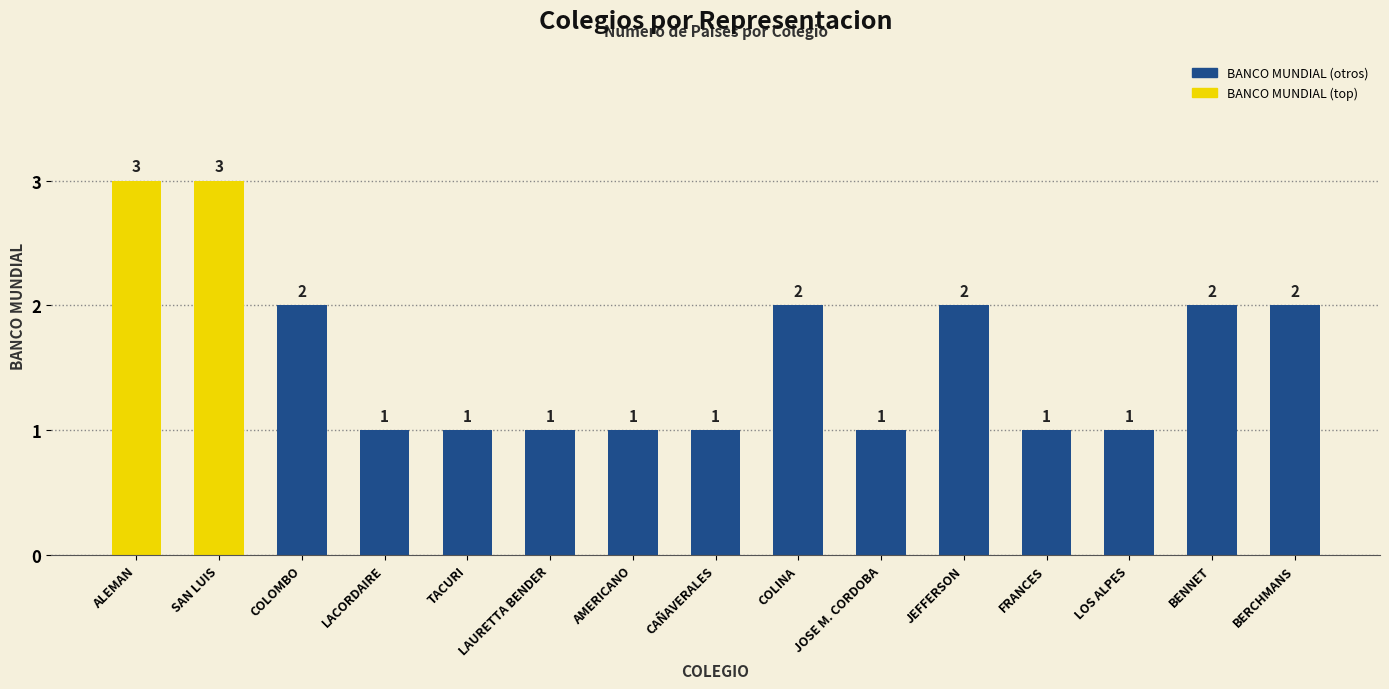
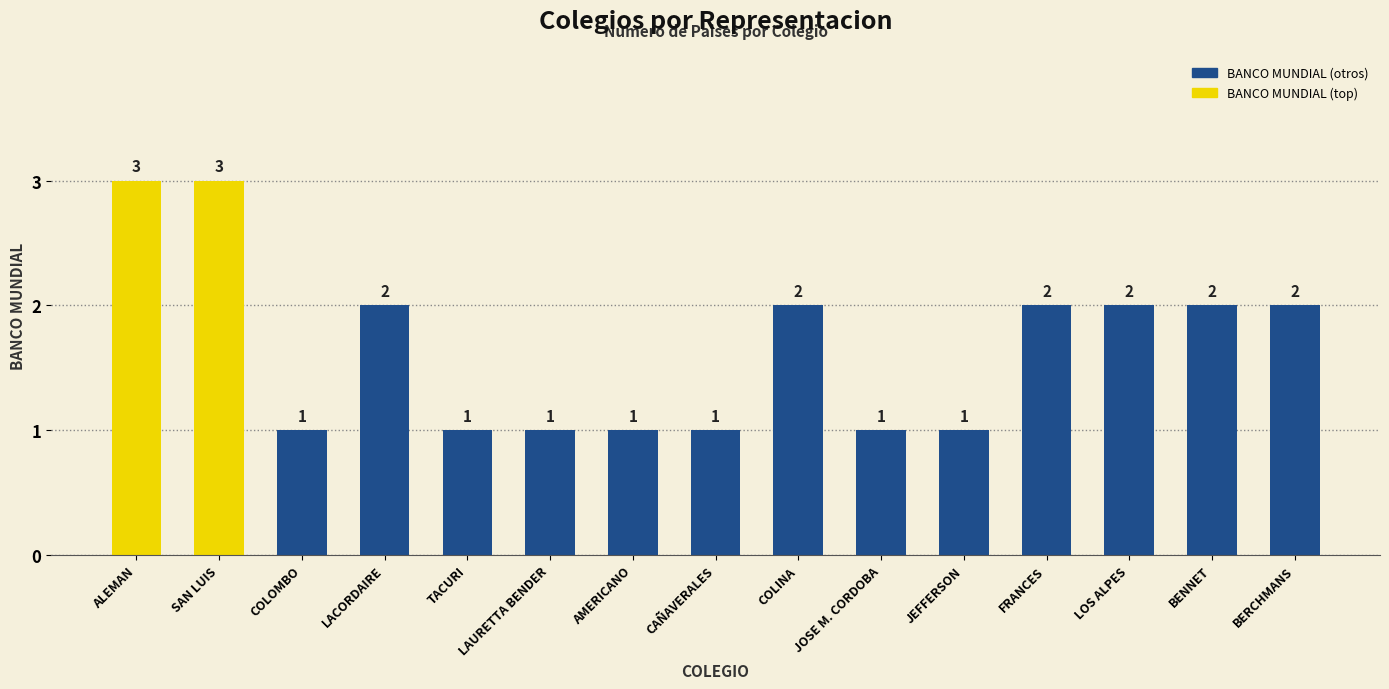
  {
    "ALEMAN": 3,
    "SAN LUIS": 3,
-   "COLOMBO": 2,
-   "LACORDAIRE": 1,
+   "COLOMBO": 1,
+   "LACORDAIRE": 2,
    "TACURI": 1,
    "LAURETTA BENDER": 1,
    "AMERICANO": 1,
    "CAÑAVERALES": 1,
    "COLINA": 2,
    "JOSE M. CORDOBA": 1,
-   "JEFFERSON": 2,
-   "FRANCES": 1,
-   "LOS ALPES": 1,
+   "JEFFERSON": 1,
+   "FRANCES": 2,
+   "LOS ALPES": 2,
    "BENNET": 2,
    "BERCHMANS": 2
  }
